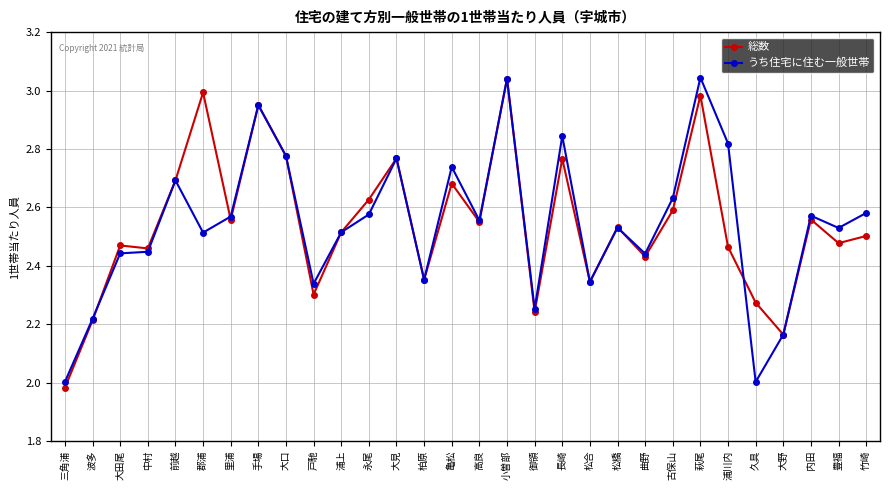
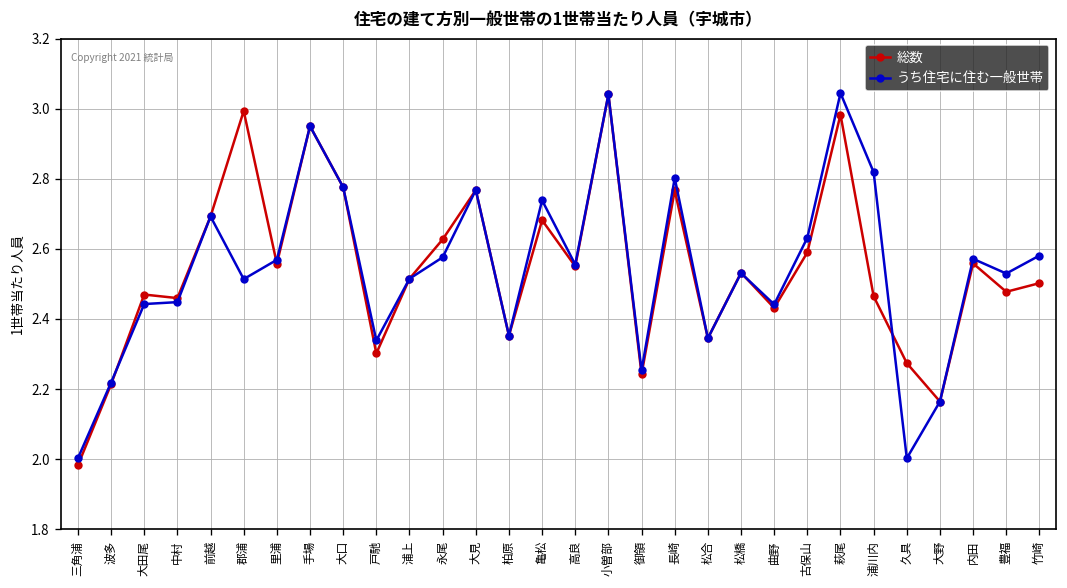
  {
    "総数": {
      "三角浦": 1.98,
      "大田尾": 2.47,
      "中村": 2.46,
      "郡浦": 2.99,
      "里浦": 2.56,
      "戸馳": 2.30,
      "永尾": 2.63,
      "亀松": 2.68,
      "御領": 2.24,
      "長崎": 2.77,
      "曲野": 2.43,
      "古保山": 2.59,
      "萩尾": 2.98,
      "浦川内": 2.46,
      "久具": 2.27,
      "内田": 2.56,
      "豊福": 2.48,
      "竹崎": 2.50
    },
    "うち住宅に住む一般世帯": {
      "三角浦": 2.00,
      "大田尾": 2.44,
      "中村": 2.45,
      "郡浦": 2.51,
      "里浦": 2.57,
      "戸馳": 2.34,
      "永尾": 2.58,
      "亀松": 2.74,
      "御領": 2.25,
-     "長崎": 2.84,
+     "長崎": 2.80,
      "曲野": 2.44,
      "古保山": 2.63,
      "萩尾": 3.04,
      "浦川内": 2.82,
      "久具": 2.00,
      "内田": 2.57,
      "豊福": 2.53,
      "竹崎": 2.58
    }
  }
